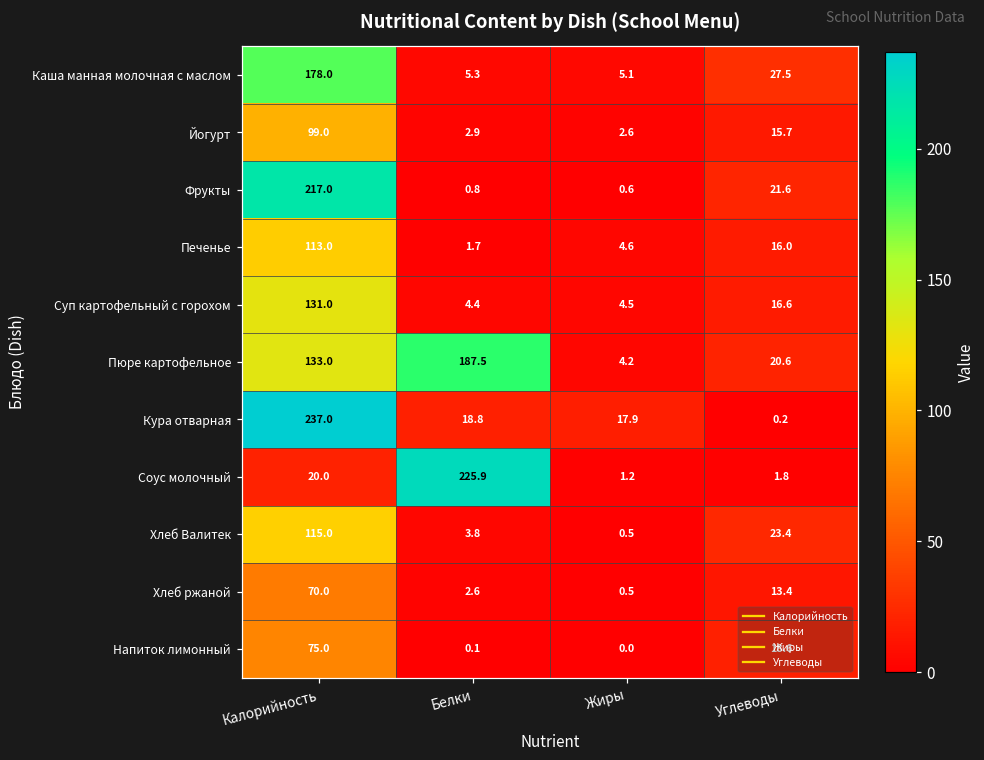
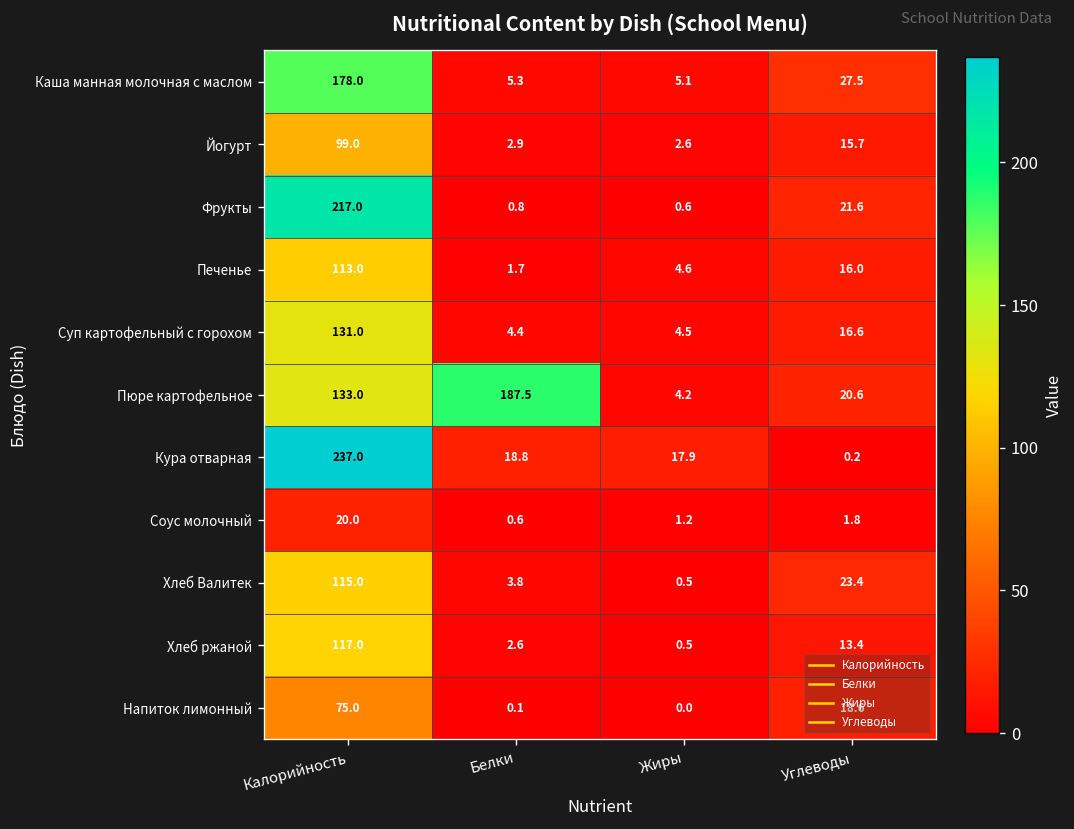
  {
    "Каша манная молочная с маслом": {
      "Калорийность": 178.0,
      "Белки": 5.3,
      "Жиры": 5.1,
      "Углеводы": 27.5
    },
    "Йогурт": {
      "Калорийность": 99.0,
      "Белки": 2.9,
      "Жиры": 2.6,
      "Углеводы": 15.7
    },
    "Фрукты": {
      "Калорийность": 217.0,
      "Белки": 0.8,
      "Жиры": 0.6,
      "Углеводы": 21.6
    },
    "Печенье": {
      "Калорийность": 113.0,
      "Белки": 1.7,
      "Жиры": 4.6,
      "Углеводы": 16.0
    },
    "Суп картофельный с горохом": {
      "Калорийность": 131.0,
      "Белки": 4.4,
      "Жиры": 4.5,
      "Углеводы": 16.6
    },
    "Пюре картофельное": {
      "Калорийность": 133.0,
      "Белки": 187.5,
      "Жиры": 4.2,
      "Углеводы": 20.6
    },
    "Кура отварная": {
      "Калорийность": 237.0,
      "Белки": 18.8,
      "Жиры": 17.9,
      "Углеводы": 0.2
    },
    "Соус молочный": {
      "Калорийность": 20.0,
-     "Белки": 225.9,
+     "Белки": 0.6,
      "Жиры": 1.2,
      "Углеводы": 1.8
    },
    "Хлеб Валитек": {
      "Калорийность": 115.0,
      "Белки": 3.8,
      "Жиры": 0.5,
      "Углеводы": 23.4
    },
    "Хлеб ржаной": {
-     "Калорийность": 70.0,
+     "Калорийность": 117.0,
      "Белки": 2.6,
      "Жиры": 0.5,
      "Углеводы": 13.4
    },
    "Напиток лимонный": {
      "Калорийность": 75.0,
      "Белки": 0.1,
      "Жиры": 0.0
    }
  }
